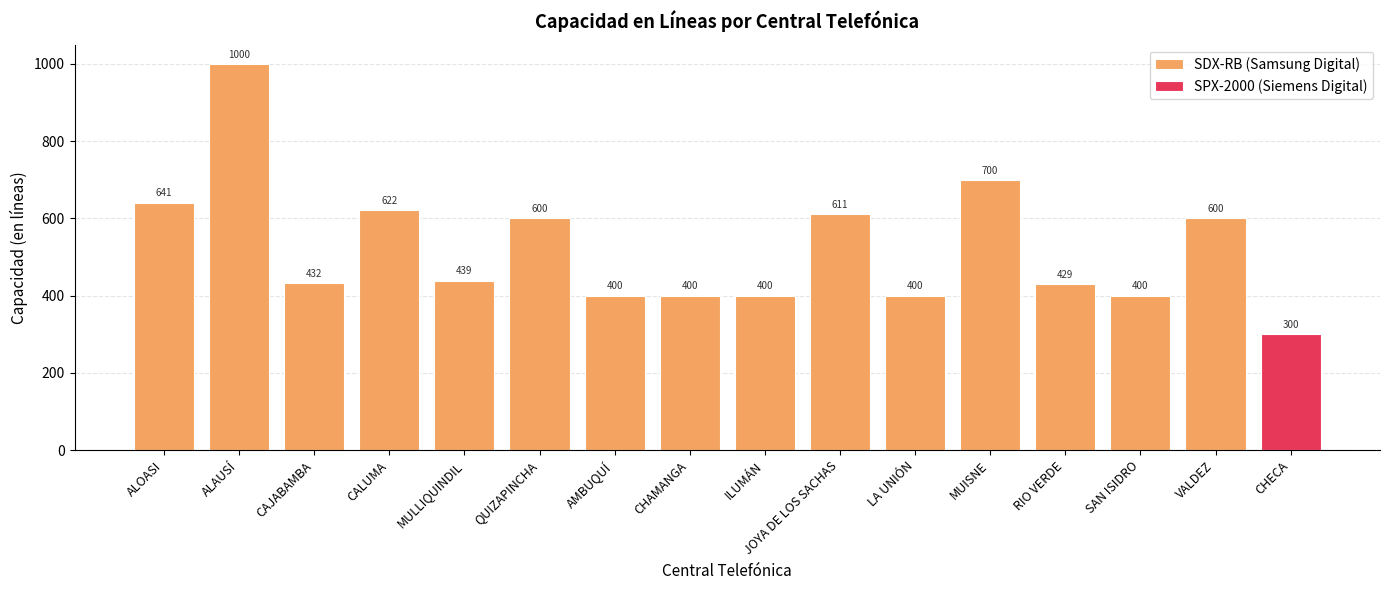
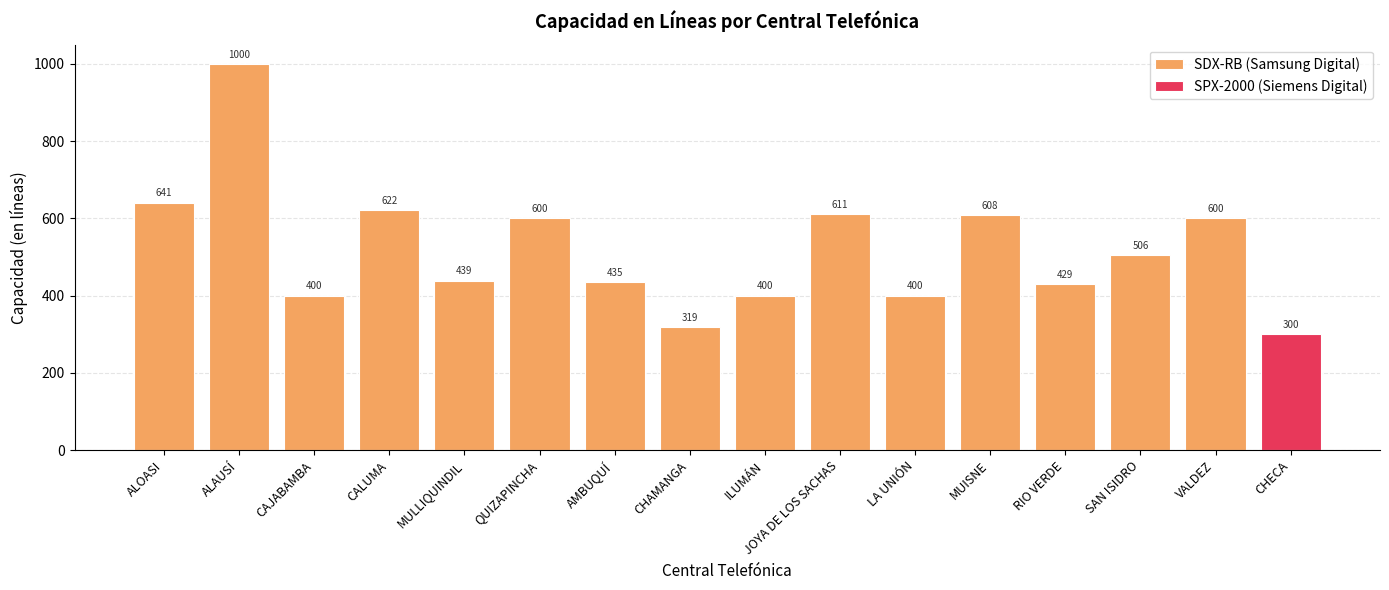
  {
    "SDX-RB (Samsung Digital)": {
      "ALOASI": 641,
      "ALAUSÍ": 1000,
-     "CAJABAMBA": 432,
+     "CAJABAMBA": 400,
      "CALUMA": 622,
      "MULLIQUINDIL": 439,
      "QUIZAPINCHA": 600,
-     "AMBUQUÍ": 400,
-     "CHAMANGA": 400,
+     "AMBUQUÍ": 435,
+     "CHAMANGA": 319,
      "ILUMÁN": 400,
      "JOYA DE LOS SACHAS": 611,
      "LA UNIÓN": 400,
-     "MUISNE": 700,
+     "MUISNE": 608,
      "RIO VERDE": 429,
-     "SAN ISIDRO": 400,
+     "SAN ISIDRO": 506,
      "VALDEZ": 600
    },
    "SPX-2000 (Siemens Digital)": {
      "CHECA": 300
    }
  }
